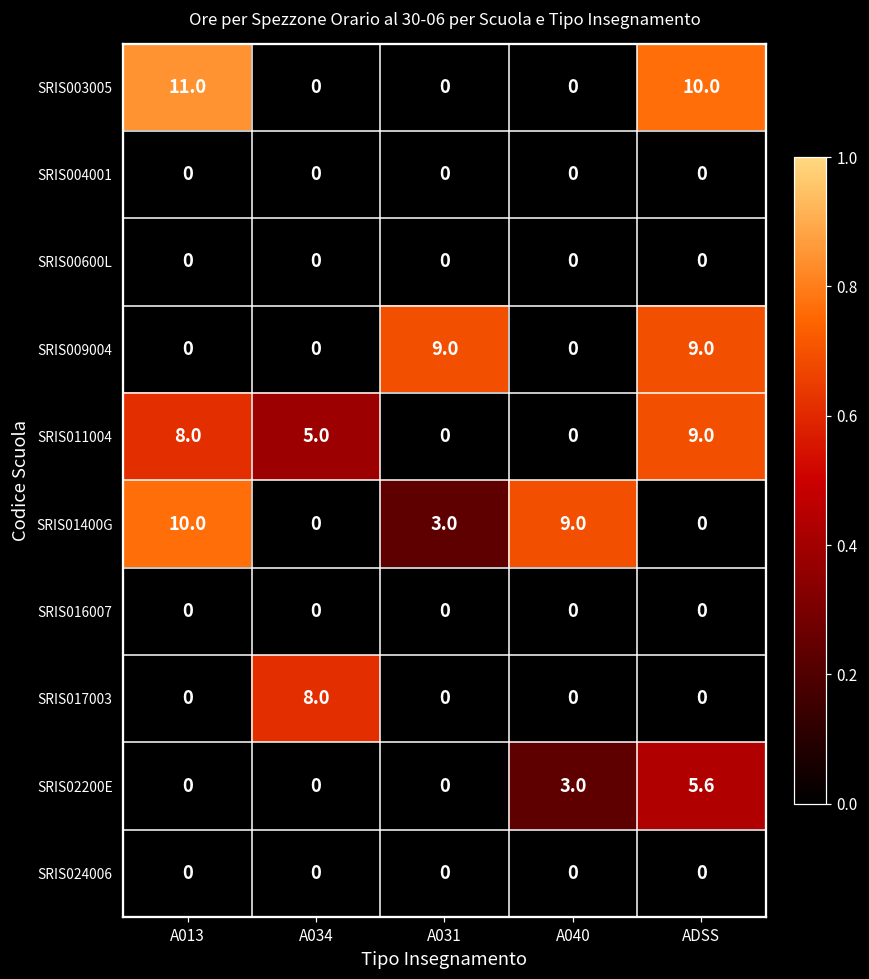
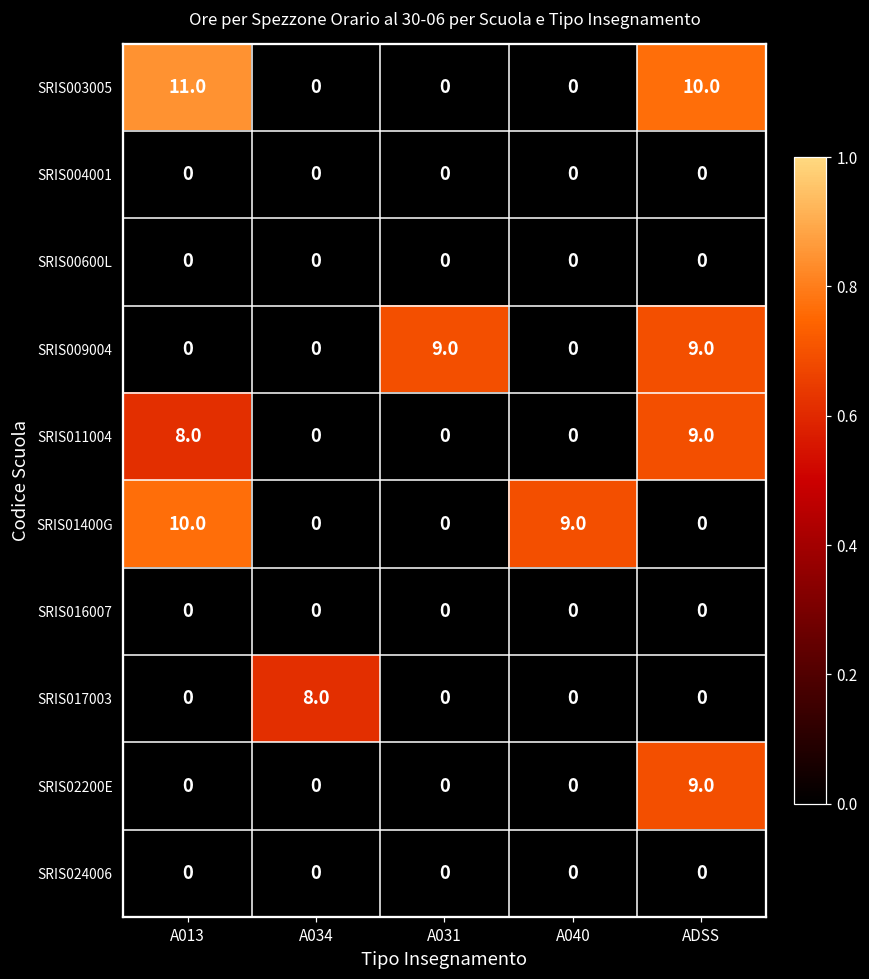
  {
    "SRIS003005": {
      "A013": 11.0,
      "A034": 0,
      "A031": 0,
      "A040": 0,
      "ADSS": 10.0
    },
    "SRIS004001": {
      "A013": 0,
      "A034": 0,
      "A031": 0,
      "A040": 0,
      "ADSS": 0
    },
    "SRIS00600L": {
      "A013": 0,
      "A034": 0,
      "A031": 0,
      "A040": 0,
      "ADSS": 0
    },
    "SRIS009004": {
      "A013": 0,
      "A034": 0,
      "A031": 9.0,
      "A040": 0,
      "ADSS": 9.0
    },
    "SRIS011004": {
      "A013": 8.0,
-     "A034": 5.0,
+     "A034": 0,
      "A031": 0,
      "A040": 0,
      "ADSS": 9.0
    },
    "SRIS01400G": {
      "A013": 10.0,
      "A034": 0,
-     "A031": 3.0,
+     "A031": 0,
      "A040": 9.0,
      "ADSS": 0
    },
    "SRIS016007": {
      "A013": 0,
      "A034": 0,
      "A031": 0,
      "A040": 0,
      "ADSS": 0
    },
    "SRIS017003": {
      "A013": 0,
      "A034": 8.0,
      "A031": 0,
      "A040": 0,
      "ADSS": 0
    },
    "SRIS02200E": {
      "A013": 0,
      "A034": 0,
      "A031": 0,
-     "A040": 3.0,
-     "ADSS": 5.6
+     "A040": 0,
+     "ADSS": 9.0
    },
    "SRIS024006": {
      "A013": 0,
      "A034": 0,
      "A031": 0,
      "A040": 0,
      "ADSS": 0
    }
  }
